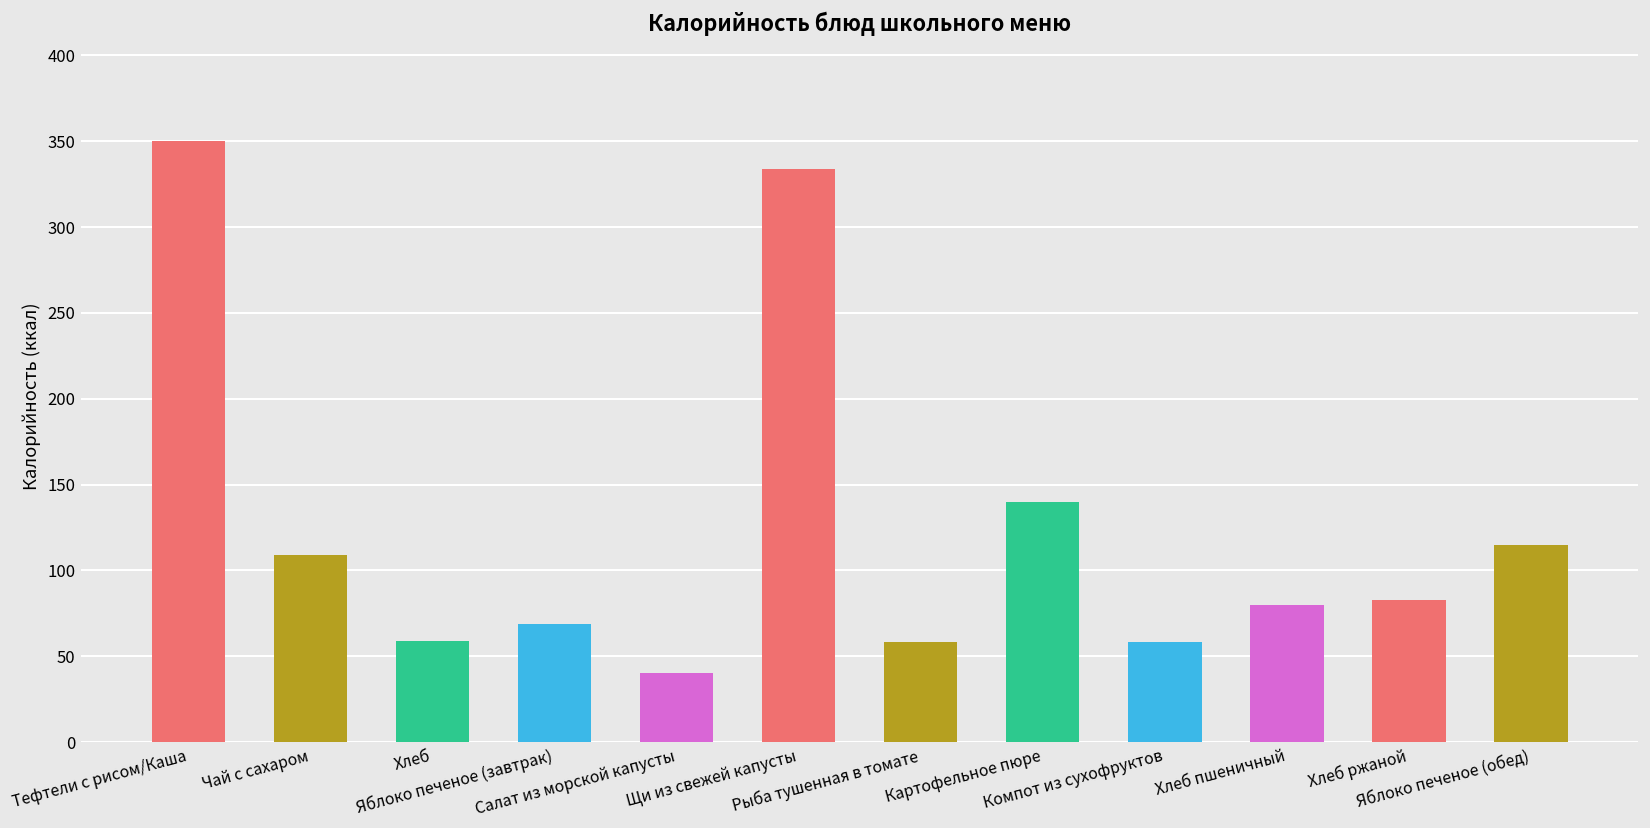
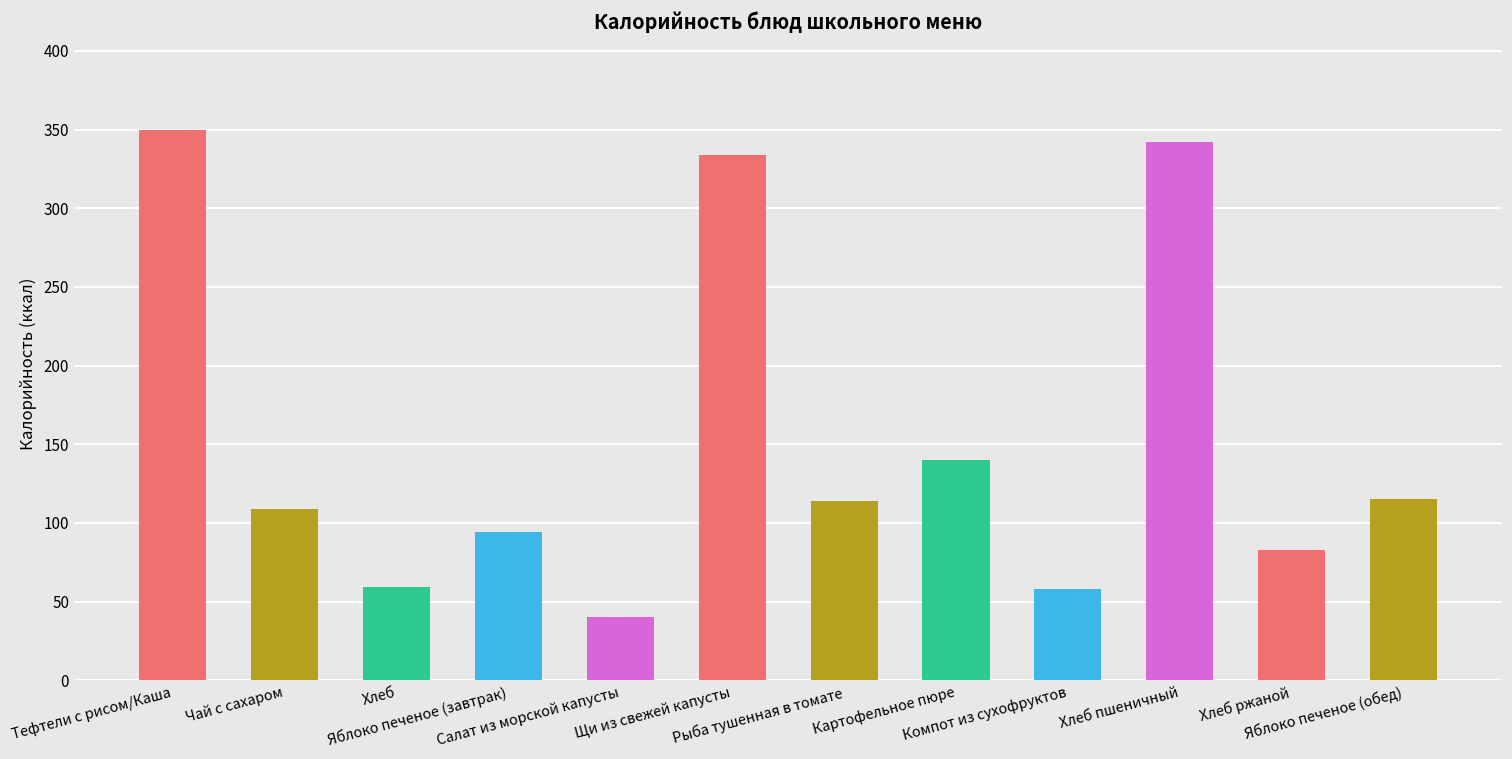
  {
    "Тефтели с рисом/Каша": 350,
    "Чай с сахаром": 109,
    "Хлеб": 59,
-   "Яблоко печеное (завтрак)": 69,
+   "Яблоко печеное (завтрак)": 94,
    "Салат из морской капусты": 40,
    "Щи из свежей капусты": 334,
-   "Рыба тушенная в томате": 58,
+   "Рыба тушенная в томате": 114,
    "Картофельное пюре": 140,
    "Компот из сухофруктов": 58,
-   "Хлеб пшеничный": 80,
+   "Хлеб пшеничный": 342,
    "Хлеб ржаной": 83,
    "Яблоко печеное (обед)": 115
  }
